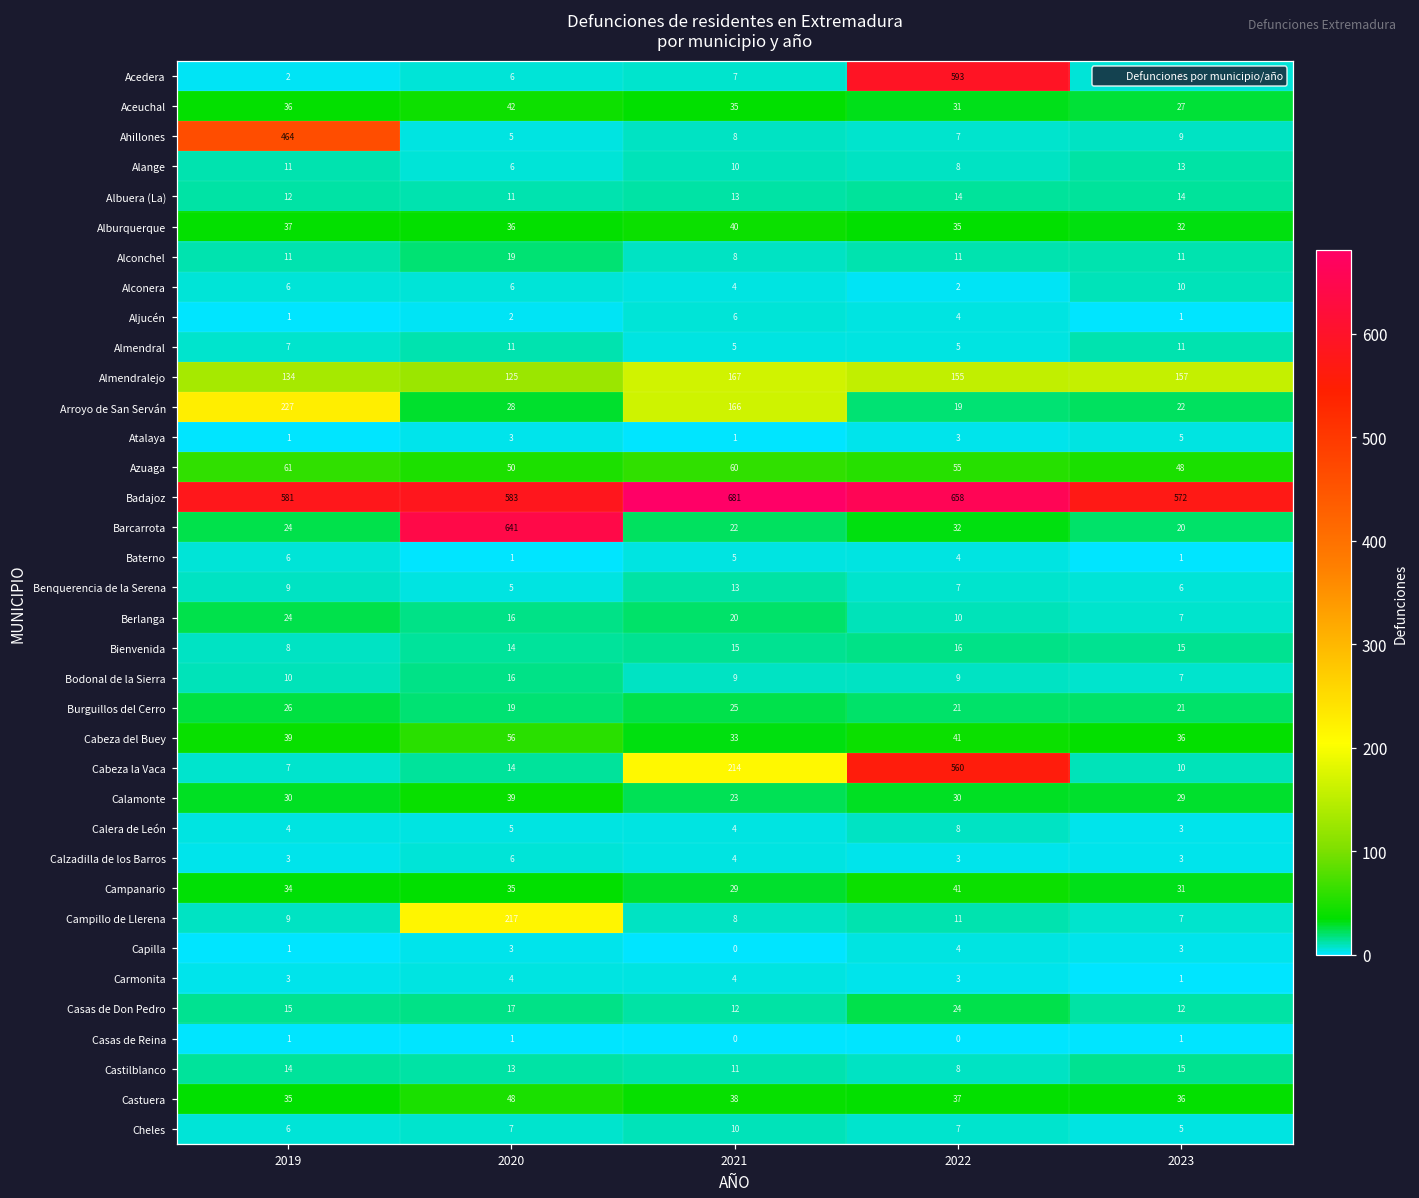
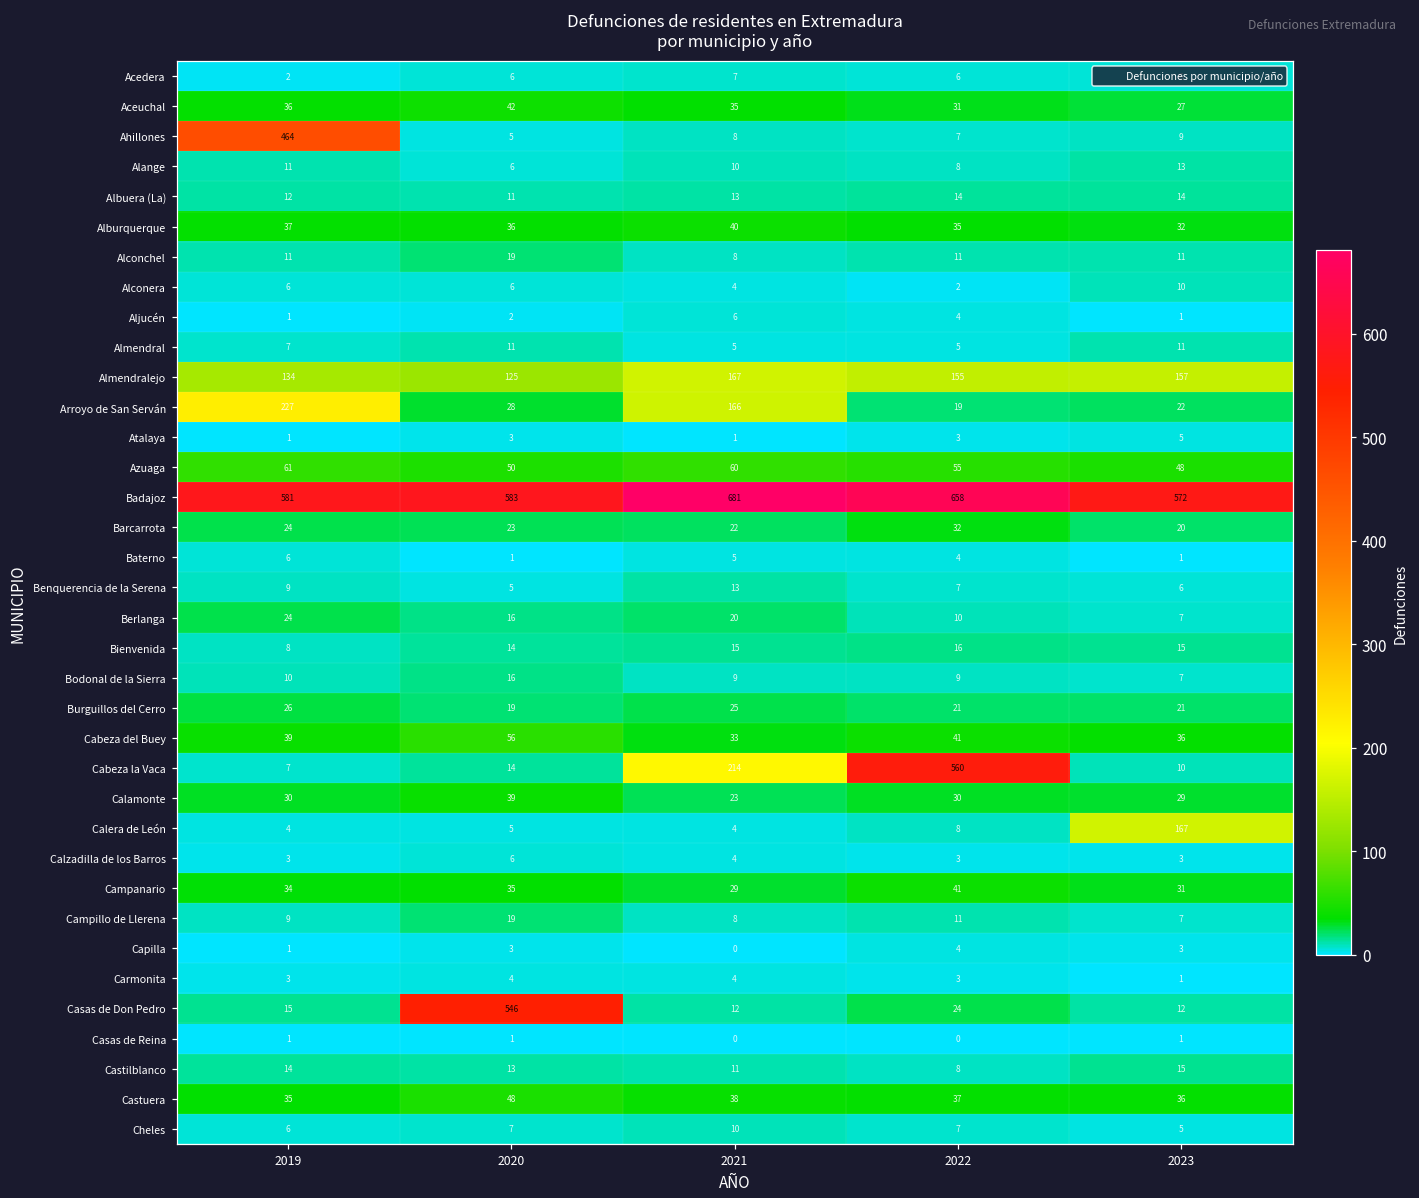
  {
    "Acedera": {
      "2019": 2,
      "2020": 6,
      "2021": 7,
-     "2022": 593
+     "2022": 6
    },
    "Aceuchal": {
      "2019": 36,
      "2020": 42,
      "2021": 35,
      "2022": 31,
      "2023": 27
    },
    "Ahillones": {
      "2019": 464,
      "2020": 5,
      "2021": 8,
      "2022": 7,
      "2023": 9
    },
    "Alange": {
      "2019": 11,
      "2020": 6,
      "2021": 10,
      "2022": 8,
      "2023": 13
    },
    "Albuera (La)": {
      "2019": 12,
      "2020": 11,
      "2021": 13,
      "2022": 14,
      "2023": 14
    },
    "Alburquerque": {
      "2019": 37,
      "2020": 36,
      "2021": 40,
      "2022": 35,
      "2023": 32
    },
    "Alconchel": {
      "2019": 11,
      "2020": 19,
      "2021": 8,
      "2022": 11,
      "2023": 11
    },
    "Alconera": {
      "2019": 6,
      "2020": 6,
      "2021": 4,
      "2022": 2,
      "2023": 10
    },
    "Aljucén": {
      "2019": 1,
      "2020": 2,
      "2021": 6,
      "2022": 4,
      "2023": 1
    },
    "Almendral": {
      "2019": 7,
      "2020": 11,
      "2021": 5,
      "2022": 5,
      "2023": 11
    },
    "Almendralejo": {
      "2019": 134,
      "2020": 125,
      "2021": 167,
      "2022": 155,
      "2023": 157
    },
    "Arroyo de San Serván": {
      "2019": 227,
      "2020": 28,
      "2021": 166,
      "2022": 19,
      "2023": 22
    },
    "Atalaya": {
      "2019": 1,
      "2020": 3,
      "2021": 1,
      "2022": 3,
      "2023": 5
    },
    "Azuaga": {
      "2019": 61,
      "2020": 50,
      "2021": 60,
      "2022": 55,
      "2023": 48
    },
    "Badajoz": {
      "2019": 581,
      "2020": 583,
      "2021": 681,
      "2022": 658,
      "2023": 572
    },
    "Barcarrota": {
      "2019": 24,
-     "2020": 641,
+     "2020": 23,
      "2021": 22,
      "2022": 32,
      "2023": 20
    },
    "Baterno": {
      "2019": 6,
      "2020": 1,
      "2021": 5,
      "2022": 4,
      "2023": 1
    },
    "Benquerencia de la Serena": {
      "2019": 9,
      "2020": 5,
      "2021": 13,
      "2022": 7,
      "2023": 6
    },
    "Berlanga": {
      "2019": 24,
      "2020": 16,
      "2021": 20,
      "2022": 10,
      "2023": 7
    },
    "Bienvenida": {
      "2019": 8,
      "2020": 14,
      "2021": 15,
      "2022": 16,
      "2023": 15
    },
    "Bodonal de la Sierra": {
      "2019": 10,
      "2020": 16,
      "2021": 9,
      "2022": 9,
      "2023": 7
    },
    "Burguillos del Cerro": {
      "2019": 26,
      "2020": 19,
      "2021": 25,
      "2022": 21,
      "2023": 21
    },
    "Cabeza del Buey": {
      "2019": 39,
      "2020": 56,
      "2021": 33,
      "2022": 41,
      "2023": 36
    },
    "Cabeza la Vaca": {
      "2019": 7,
      "2020": 14,
      "2021": 214,
      "2022": 560,
      "2023": 10
    },
    "Calamonte": {
      "2019": 30,
      "2020": 39,
      "2021": 23,
      "2022": 30,
      "2023": 29
    },
    "Calera de León": {
      "2019": 4,
      "2020": 5,
      "2021": 4,
      "2022": 8,
-     "2023": 3
+     "2023": 167
    },
    "Calzadilla de los Barros": {
      "2019": 3,
      "2020": 6,
      "2021": 4,
      "2022": 3,
      "2023": 3
    },
    "Campanario": {
      "2019": 34,
      "2020": 35,
      "2021": 29,
      "2022": 41,
      "2023": 31
    },
    "Campillo de Llerena": {
      "2019": 9,
-     "2020": 217,
+     "2020": 19,
      "2021": 8,
      "2022": 11,
      "2023": 7
    },
    "Capilla": {
      "2019": 1,
      "2020": 3,
      "2021": 0,
      "2022": 4,
      "2023": 3
    },
    "Carmonita": {
      "2019": 3,
      "2020": 4,
      "2021": 4,
      "2022": 3,
      "2023": 1
    },
    "Casas de Don Pedro": {
      "2019": 15,
-     "2020": 17,
+     "2020": 546,
      "2021": 12,
      "2022": 24,
      "2023": 12
    },
    "Casas de Reina": {
      "2019": 1,
      "2020": 1,
      "2021": 0,
      "2022": 0,
      "2023": 1
    },
    "Castilblanco": {
      "2019": 14,
      "2020": 13,
      "2021": 11,
      "2022": 8,
      "2023": 15
    },
    "Castuera": {
      "2019": 35,
      "2020": 48,
      "2021": 38,
      "2022": 37,
      "2023": 36
    },
    "Cheles": {
      "2019": 6,
      "2020": 7,
      "2021": 10,
      "2022": 7,
      "2023": 5
    }
  }
